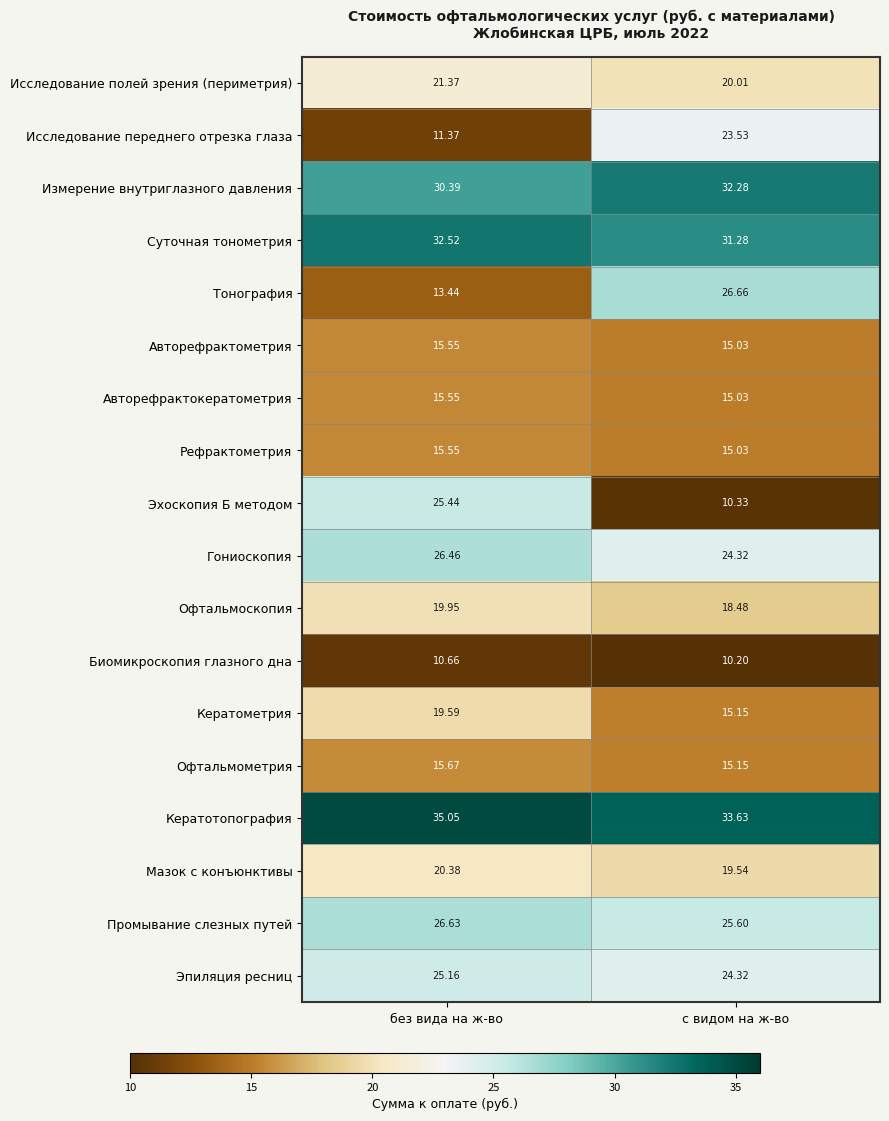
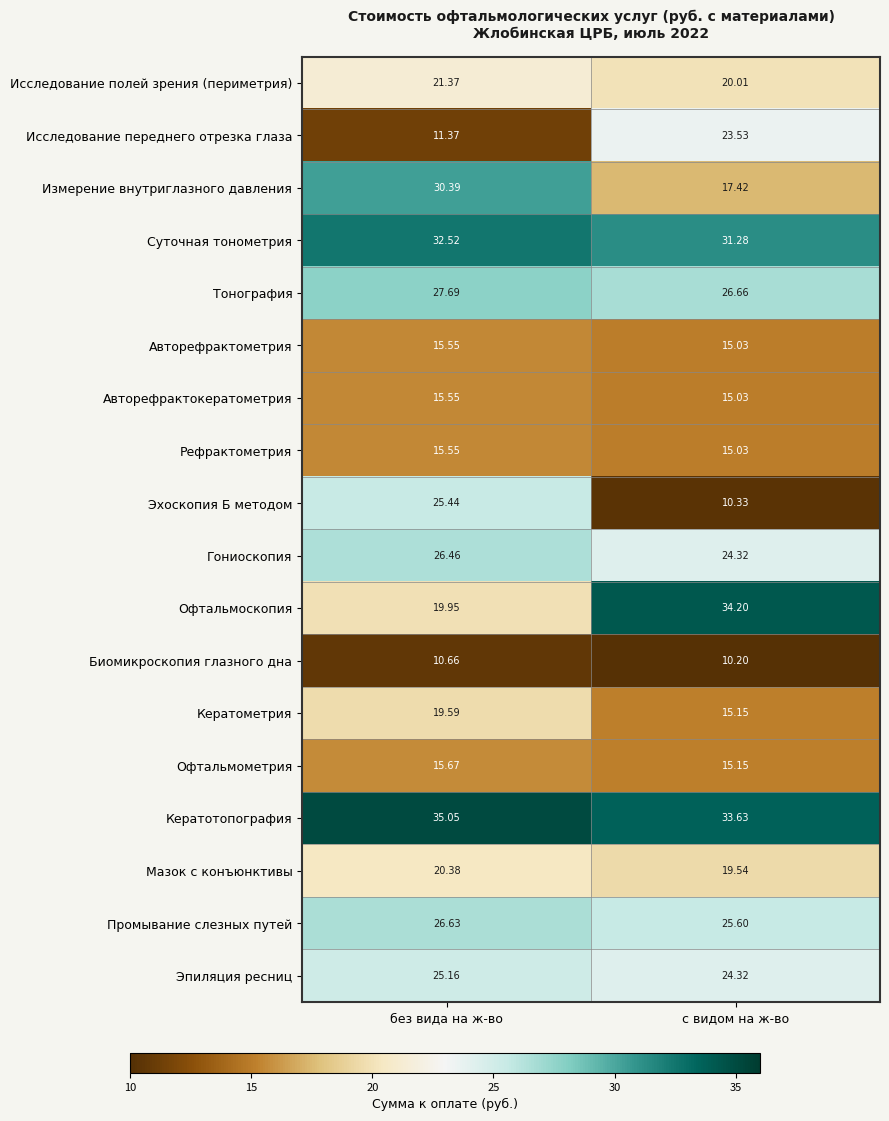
  {
    "Исследование полей зрения (периметрия)": {
      "без вида на ж-во": 21.37,
      "с видом на ж-во": 20.01
    },
    "Исследование переднего отрезка глаза": {
      "без вида на ж-во": 11.37,
      "с видом на ж-во": 23.53
    },
    "Измерение внутриглазного давления": {
      "без вида на ж-во": 30.39,
-     "с видом на ж-во": 32.28
+     "с видом на ж-во": 17.42
    },
    "Суточная тонометрия": {
      "без вида на ж-во": 32.52,
      "с видом на ж-во": 31.28
    },
    "Тонография": {
-     "без вида на ж-во": 13.44,
+     "без вида на ж-во": 27.69,
      "с видом на ж-во": 26.66
    },
    "Авторефрактометрия": {
      "без вида на ж-во": 15.55,
      "с видом на ж-во": 15.03
    },
    "Авторефрактокератометрия": {
      "без вида на ж-во": 15.55,
      "с видом на ж-во": 15.03
    },
    "Рефрактометрия": {
      "без вида на ж-во": 15.55,
      "с видом на ж-во": 15.03
    },
    "Эхоскопия Б методом": {
      "без вида на ж-во": 25.44,
      "с видом на ж-во": 10.33
    },
    "Гониоскопия": {
      "без вида на ж-во": 26.46,
      "с видом на ж-во": 24.32
    },
    "Офтальмоскопия": {
      "без вида на ж-во": 19.95,
-     "с видом на ж-во": 18.48
+     "с видом на ж-во": 34.20
    },
    "Биомикроскопия глазного дна": {
      "без вида на ж-во": 10.66,
      "с видом на ж-во": 10.20
    },
    "Кератометрия": {
      "без вида на ж-во": 19.59,
      "с видом на ж-во": 15.15
    },
    "Офтальмометрия": {
      "без вида на ж-во": 15.67,
      "с видом на ж-во": 15.15
    },
    "Кератотопография": {
      "без вида на ж-во": 35.05,
      "с видом на ж-во": 33.63
    },
    "Мазок с конъюнктивы": {
      "без вида на ж-во": 20.38,
      "с видом на ж-во": 19.54
    },
    "Промывание слезных путей": {
      "без вида на ж-во": 26.63,
      "с видом на ж-во": 25.60
    },
    "Эпиляция ресниц": {
      "без вида на ж-во": 25.16,
      "с видом на ж-во": 24.32
    }
  }
